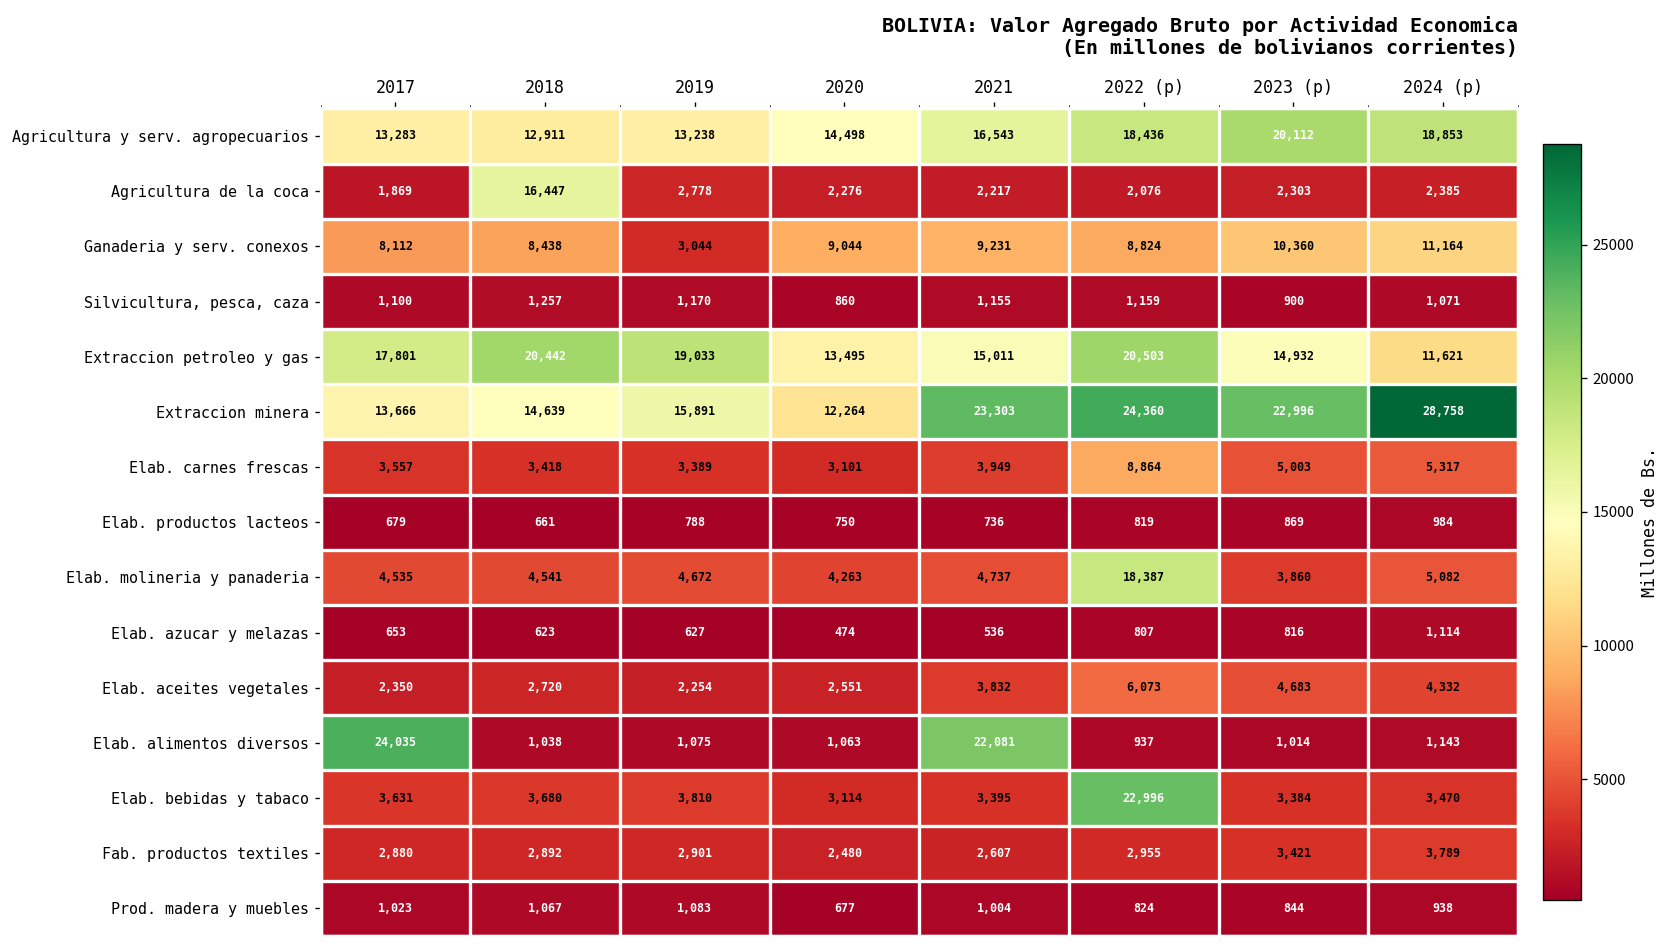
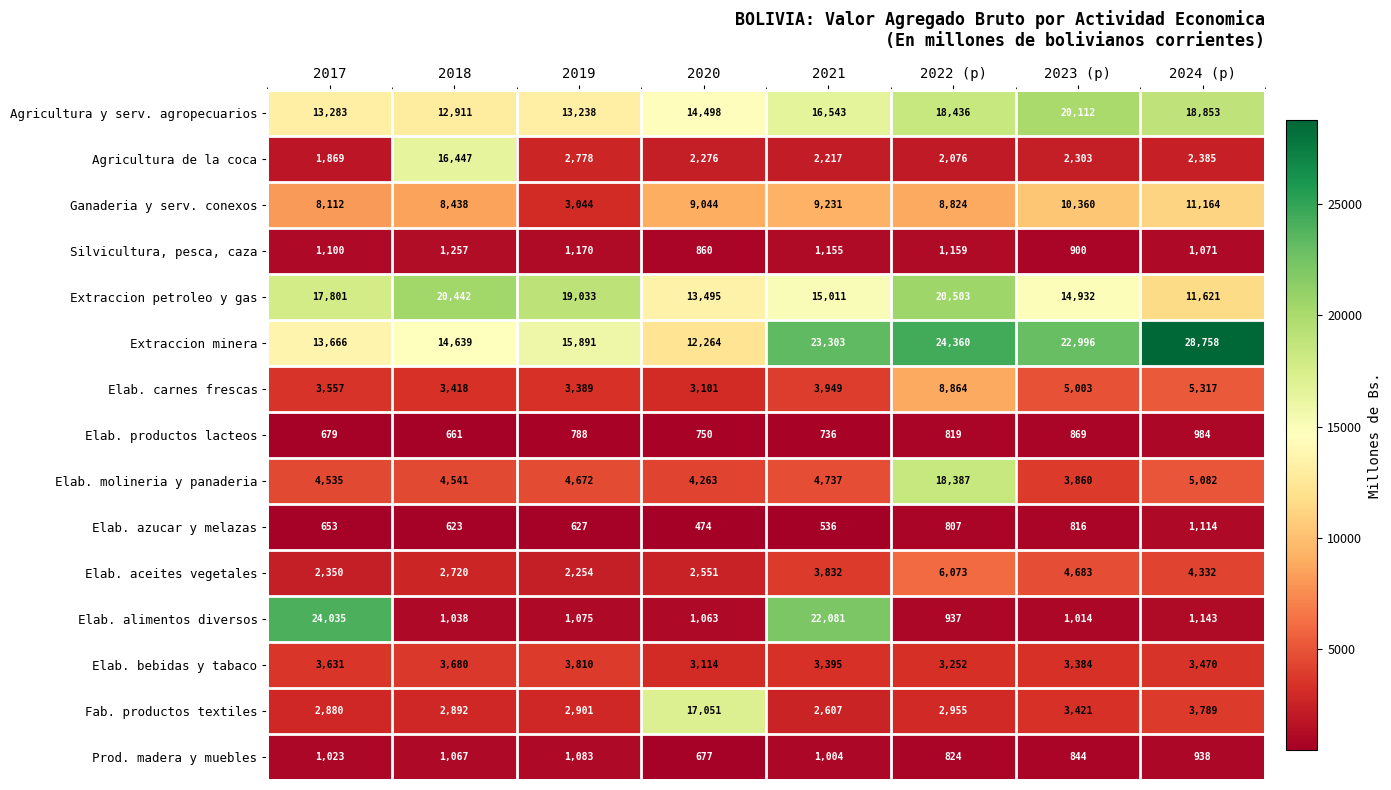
  {
    "Agricultura y serv. agropecuarios": {
      "2017": "13,283",
      "2018": "12,911",
      "2019": "13,238",
      "2020": "14,498",
      "2021": "16,543",
      "2022 (p)": "18,436",
      "2023 (p)": "20,112",
      "2024 (p)": "18,853"
    },
    "Agricultura de la coca": {
      "2017": "1,869",
      "2018": "16,447",
      "2019": "2,778",
      "2020": "2,276",
      "2021": "2,217",
      "2022 (p)": "2,076",
      "2023 (p)": "2,303",
      "2024 (p)": "2,385"
    },
    "Ganaderia y serv. conexos": {
      "2017": "8,112",
      "2018": "8,438",
      "2019": "3,044",
      "2020": "9,044",
      "2021": "9,231",
      "2022 (p)": "8,824",
      "2023 (p)": "10,360",
      "2024 (p)": "11,164"
    },
    "Silvicultura, pesca, caza": {
      "2017": "1,100",
      "2018": "1,257",
      "2019": "1,170",
      "2020": "860",
      "2021": "1,155",
      "2022 (p)": "1,159",
      "2023 (p)": "900",
      "2024 (p)": "1,071"
    },
    "Extraccion petroleo y gas": {
      "2017": "17,801",
      "2018": "20,442",
      "2019": "19,033",
      "2020": "13,495",
      "2021": "15,011",
      "2022 (p)": "20,503",
      "2023 (p)": "14,932",
      "2024 (p)": "11,621"
    },
    "Extraccion minera": {
      "2017": "13,666",
      "2018": "14,639",
      "2019": "15,891",
      "2020": "12,264",
      "2021": "23,303",
      "2022 (p)": "24,360",
      "2023 (p)": "22,996",
      "2024 (p)": "28,758"
    },
    "Elab. carnes frescas": {
      "2017": "3,557",
      "2018": "3,418",
      "2019": "3,389",
      "2020": "3,101",
      "2021": "3,949",
      "2022 (p)": "8,864",
      "2023 (p)": "5,003",
      "2024 (p)": "5,317"
    },
    "Elab. productos lacteos": {
      "2017": "679",
      "2018": "661",
      "2019": "788",
      "2020": "750",
      "2021": "736",
      "2022 (p)": "819",
      "2023 (p)": "869",
      "2024 (p)": "984"
    },
    "Elab. molineria y panaderia": {
      "2017": "4,535",
      "2018": "4,541",
      "2019": "4,672",
      "2020": "4,263",
      "2021": "4,737",
      "2022 (p)": "18,387",
      "2023 (p)": "3,860",
      "2024 (p)": "5,082"
    },
    "Elab. azucar y melazas": {
      "2017": "653",
      "2018": "623",
      "2019": "627",
      "2020": "474",
      "2021": "536",
      "2022 (p)": "807",
      "2023 (p)": "816",
      "2024 (p)": "1,114"
    },
    "Elab. aceites vegetales": {
      "2017": "2,350",
      "2018": "2,720",
      "2019": "2,254",
      "2020": "2,551",
      "2021": "3,832",
      "2022 (p)": "6,073",
      "2023 (p)": "4,683",
      "2024 (p)": "4,332"
    },
    "Elab. alimentos diversos": {
      "2017": "24,035",
      "2018": "1,038",
      "2019": "1,075",
      "2020": "1,063",
      "2021": "22,081",
      "2022 (p)": "937",
      "2023 (p)": "1,014",
      "2024 (p)": "1,143"
    },
    "Elab. bebidas y tabaco": {
      "2017": "3,631",
      "2018": "3,680",
      "2019": "3,810",
      "2020": "3,114",
      "2021": "3,395",
-     "2022 (p)": "22,996",
+     "2022 (p)": "3,252",
      "2023 (p)": "3,384",
      "2024 (p)": "3,470"
    },
    "Fab. productos textiles": {
      "2017": "2,880",
      "2018": "2,892",
      "2019": "2,901",
-     "2020": "2,480",
+     "2020": "17,051",
      "2021": "2,607",
      "2022 (p)": "2,955",
      "2023 (p)": "3,421",
      "2024 (p)": "3,789"
    },
    "Prod. madera y muebles": {
      "2017": "1,023",
      "2018": "1,067",
      "2019": "1,083",
      "2020": "677",
      "2021": "1,004",
      "2022 (p)": "824",
      "2023 (p)": "844",
      "2024 (p)": "938"
    }
  }
